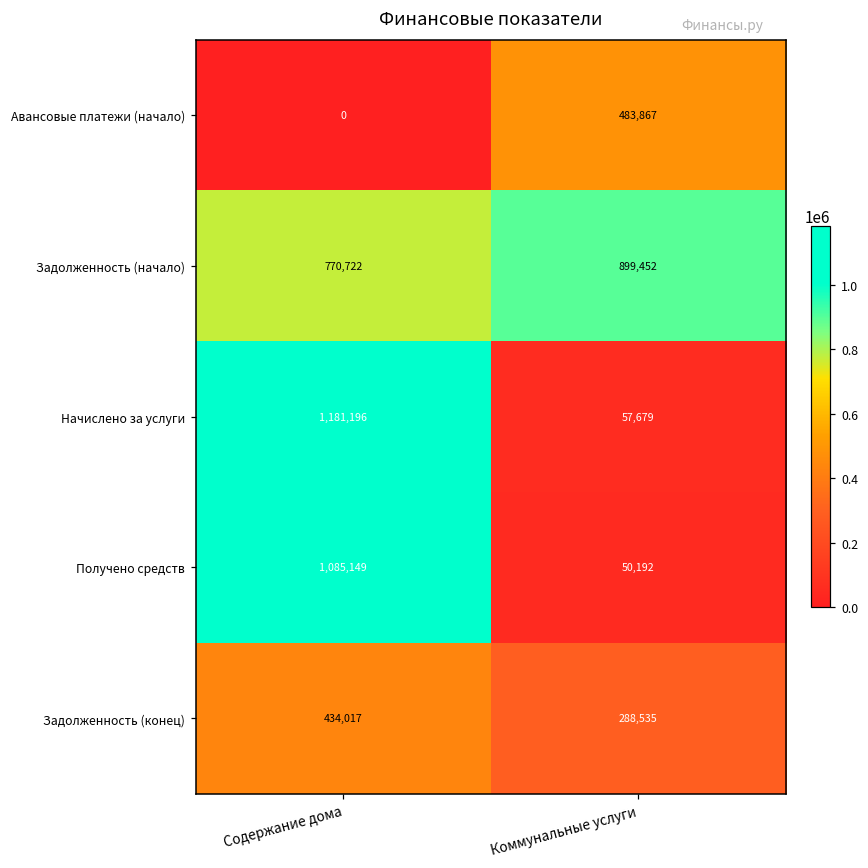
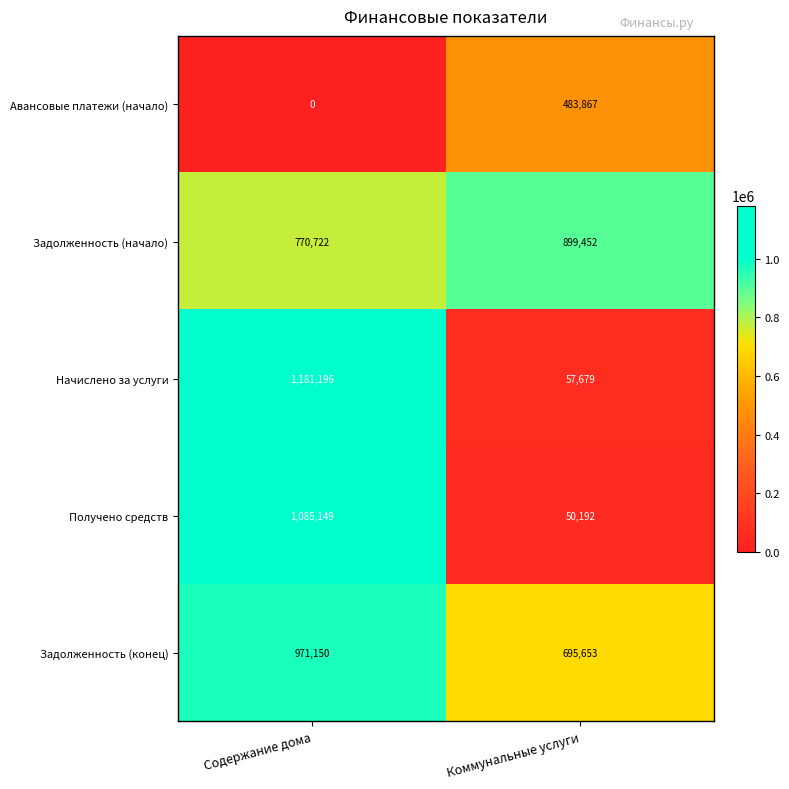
  {
    "Авансовые платежи (начало)": {
      "Содержание дома": "0",
      "Коммунальные услуги": "483,867"
    },
    "Задолженность (начало)": {
      "Содержание дома": "770,722",
      "Коммунальные услуги": "899,452"
    },
    "Начислено за услуги": {
      "Содержание дома": "1,181,196",
      "Коммунальные услуги": "57,679"
    },
    "Получено средств": {
      "Содержание дома": "1,085,149",
      "Коммунальные услуги": "50,192"
    },
    "Задолженность (конец)": {
-     "Содержание дома": "434,017",
-     "Коммунальные услуги": "288,535"
+     "Содержание дома": "971,150",
+     "Коммунальные услуги": "695,653"
    }
  }
